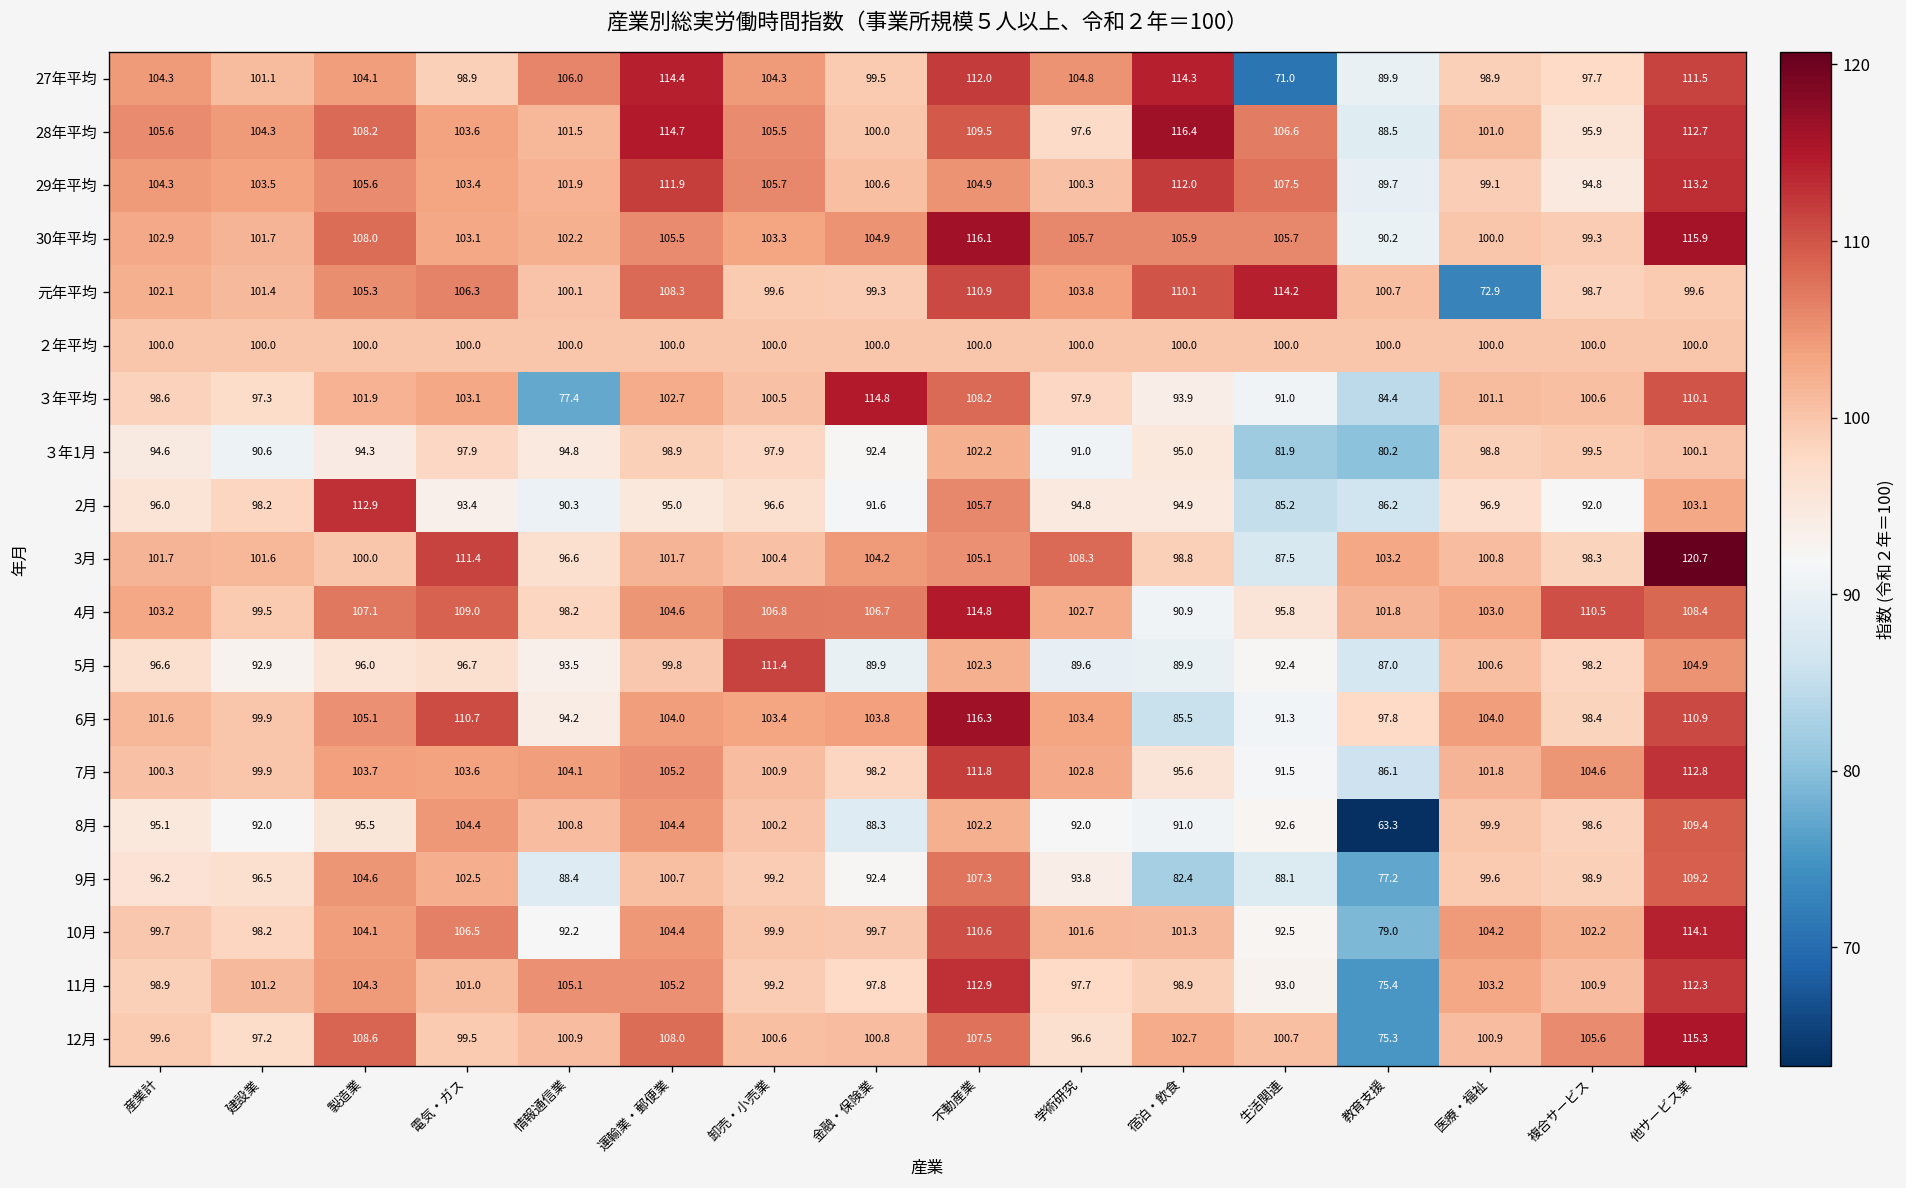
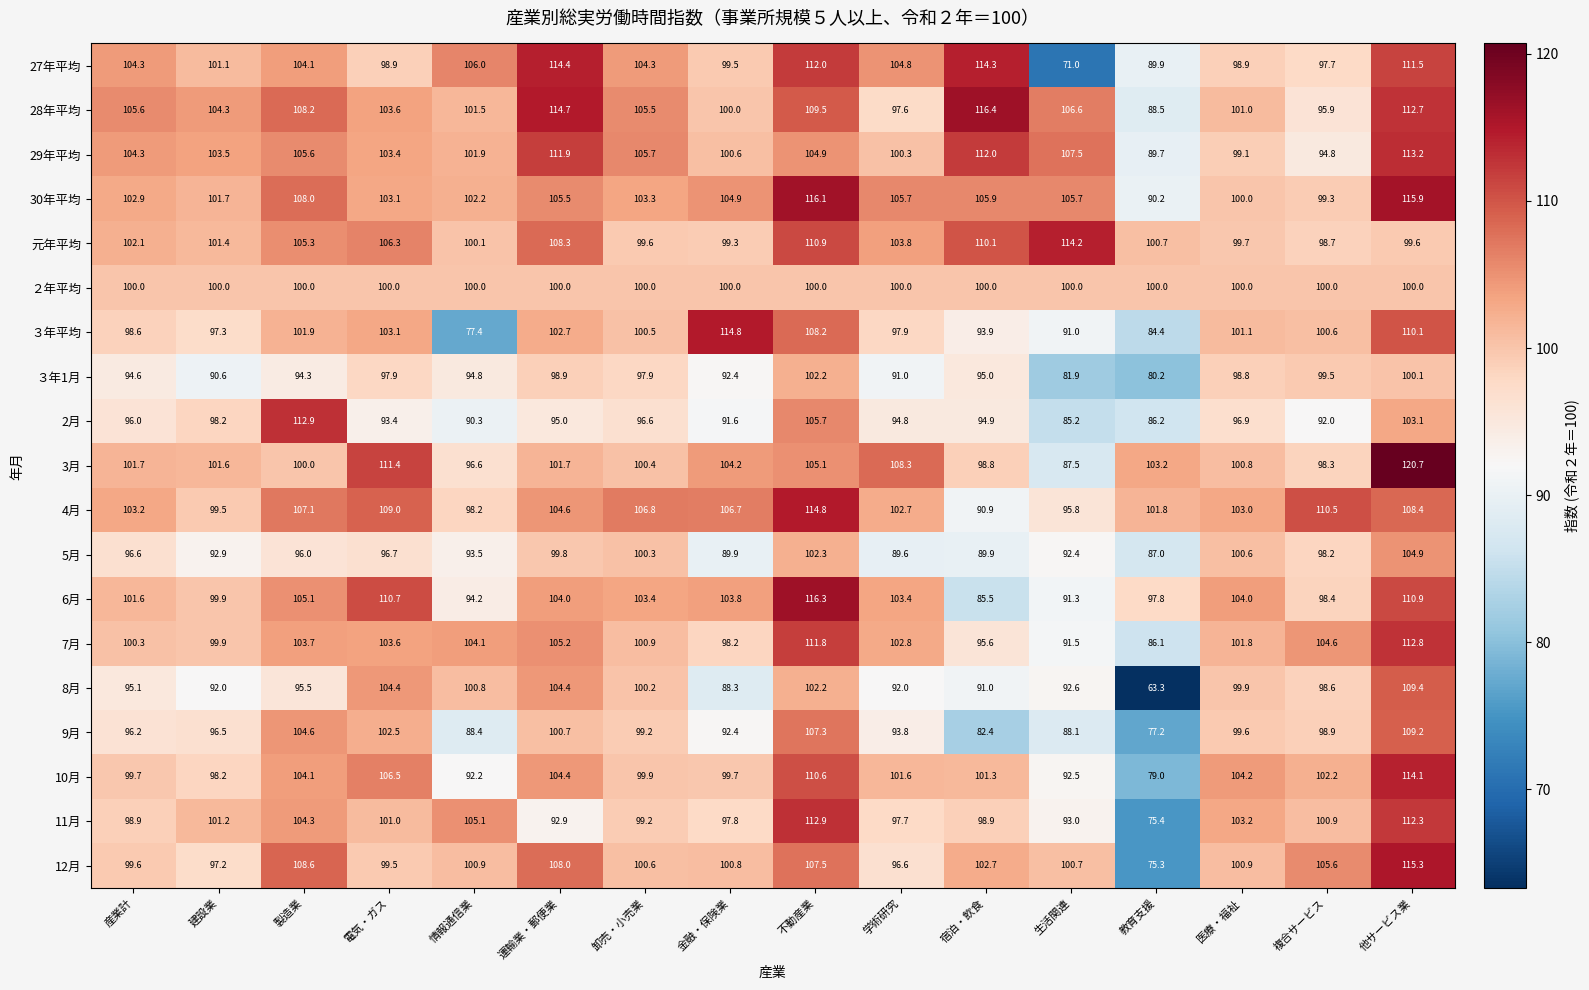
  {
    "元年平均": {
      "産業計": 102.1,
      "建設業": 101.4,
      "製造業": 105.3,
      "電気・ガス": 106.3,
      "情報通信業": 100.1,
      "運輸業・郵便業": 108.3,
      "卸売・小売業": 99.6,
      "金融・保険業": 99.3,
      "不動産業": 110.9,
      "学術研究": 103.8,
      "宿泊・飲食": 110.1,
      "生活関連": 114.2,
      "教育支援": 100.7,
-     "医療・福祉": 72.9,
+     "医療・福祉": 99.7,
      "複合サービス": 98.7,
      "他サービス業": 99.6
    },
    "5月": {
      "産業計": 96.6,
      "建設業": 92.9,
      "製造業": 96.0,
      "電気・ガス": 96.7,
      "情報通信業": 93.5,
      "運輸業・郵便業": 99.8,
-     "卸売・小売業": 111.4,
+     "卸売・小売業": 100.3,
      "金融・保険業": 89.9,
      "不動産業": 102.3,
      "学術研究": 89.6,
      "宿泊・飲食": 89.9,
      "生活関連": 92.4,
      "教育支援": 87.0,
      "医療・福祉": 100.6,
      "複合サービス": 98.2,
      "他サービス業": 104.9
    },
    "11月": {
      "産業計": 98.9,
      "建設業": 101.2,
      "製造業": 104.3,
      "電気・ガス": 101.0,
      "情報通信業": 105.1,
-     "運輸業・郵便業": 105.2,
+     "運輸業・郵便業": 92.9,
      "卸売・小売業": 99.2,
      "金融・保険業": 97.8,
      "不動産業": 112.9,
      "学術研究": 97.7,
      "宿泊・飲食": 98.9,
      "生活関連": 93.0,
      "教育支援": 75.4,
      "医療・福祉": 103.2,
      "複合サービス": 100.9,
      "他サービス業": 112.3
    }
  }
